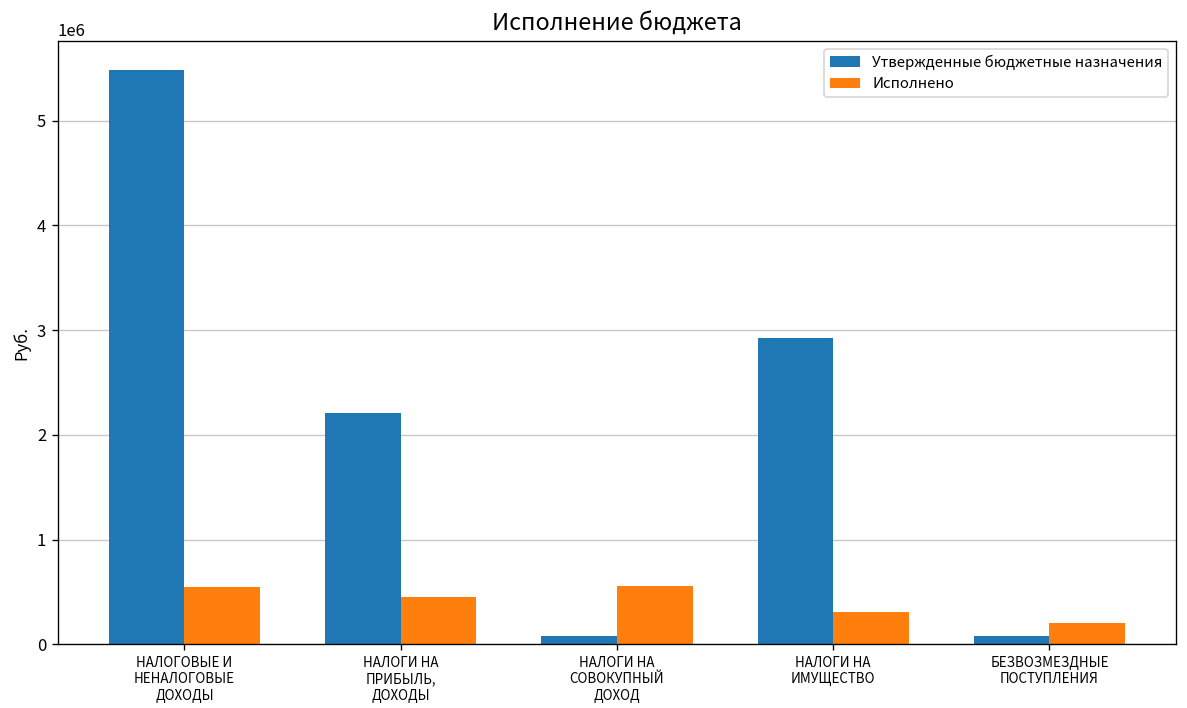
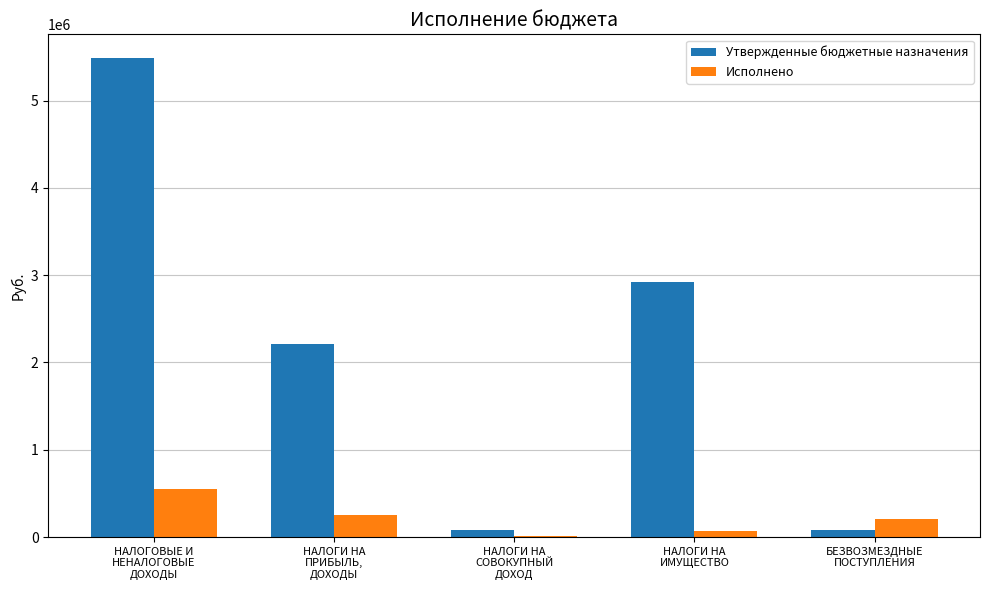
  {
    "Утвержденные бюджетные назначения": {
      "НАЛОГОВЫЕ И НЕНАЛОГОВЫЕ ДОХОДЫ": 5500000,
      "НАЛОГИ НА ПРИБЫЛЬ, ДОХОДЫ": 2200000,
      "НАЛОГИ НА СОВОКУПНЫЙ ДОХОД": 100000,
      "НАЛОГИ НА ИМУЩЕСТВО": 2900000,
      "БЕЗВОЗМЕЗДНЫЕ ПОСТУПЛЕНИЯ": 100000
    },
    "Исполнено": {
      "НАЛОГОВЫЕ И НЕНАЛОГОВЫЕ ДОХОДЫ": 600000,
-     "НАЛОГИ НА ПРИБЫЛЬ, ДОХОДЫ": 500000,
-     "НАЛОГИ НА СОВОКУПНЫЙ ДОХОД": 600000,
-     "НАЛОГИ НА ИМУЩЕСТВО": 300000,
+     "НАЛОГИ НА ПРИБЫЛЬ, ДОХОДЫ": 300000,
+     "НАЛОГИ НА СОВОКУПНЫЙ ДОХОД": 0,
+     "НАЛОГИ НА ИМУЩЕСТВО": 100000,
      "БЕЗВОЗМЕЗДНЫЕ ПОСТУПЛЕНИЯ": 200000
    }
  }
